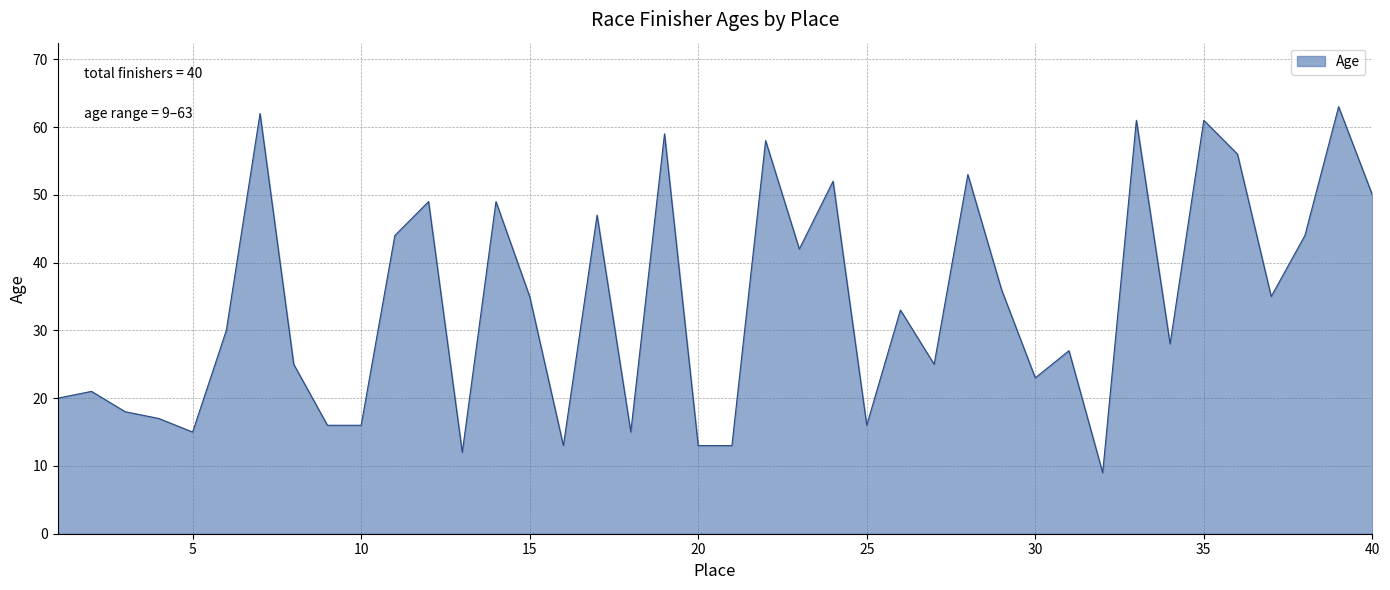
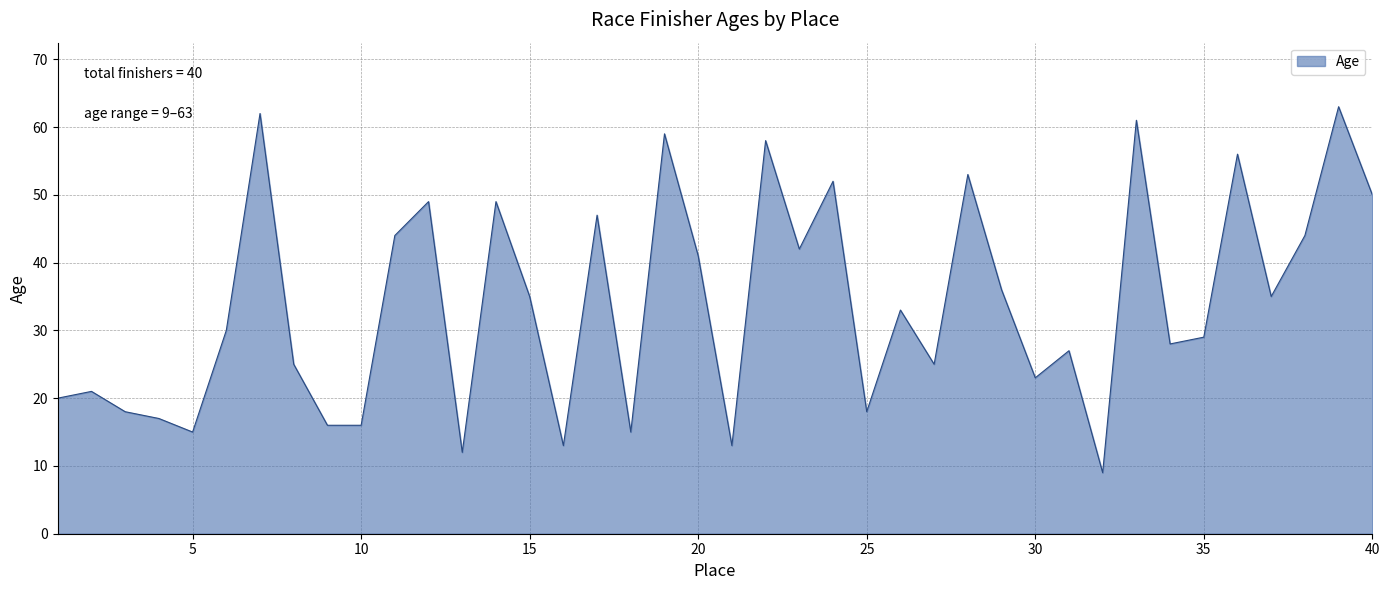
  {
    "5": 15,
    "10": 16,
    "15": 35,
-   "20": 13,
-   "25": 16,
+   "20": 41,
+   "25": 18,
    "30": 23,
-   "35": 61,
+   "35": 29,
    "40": 50
  }
